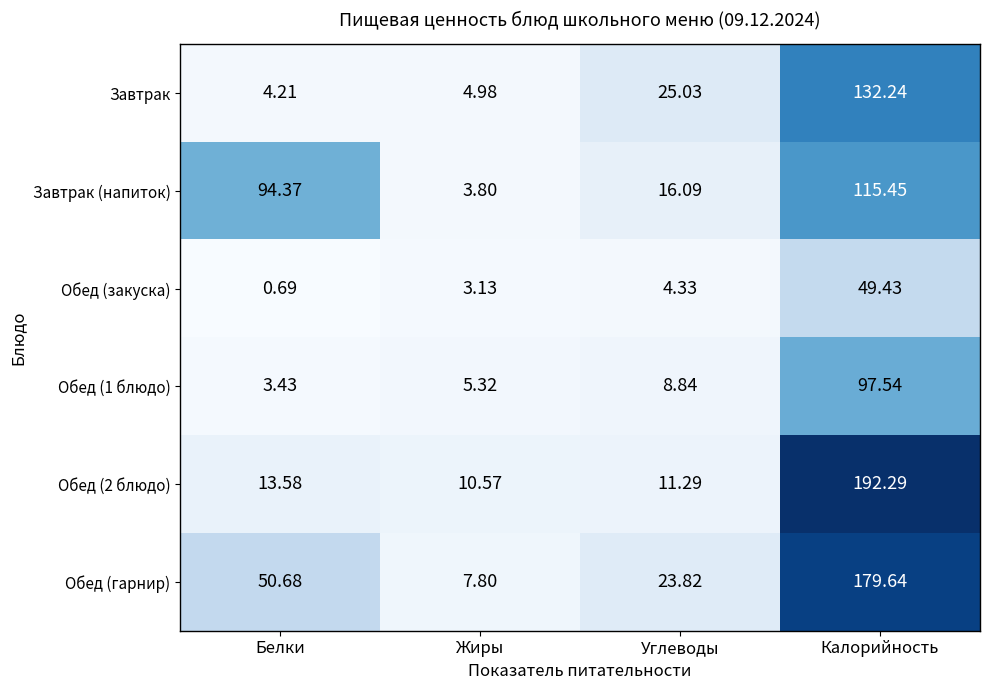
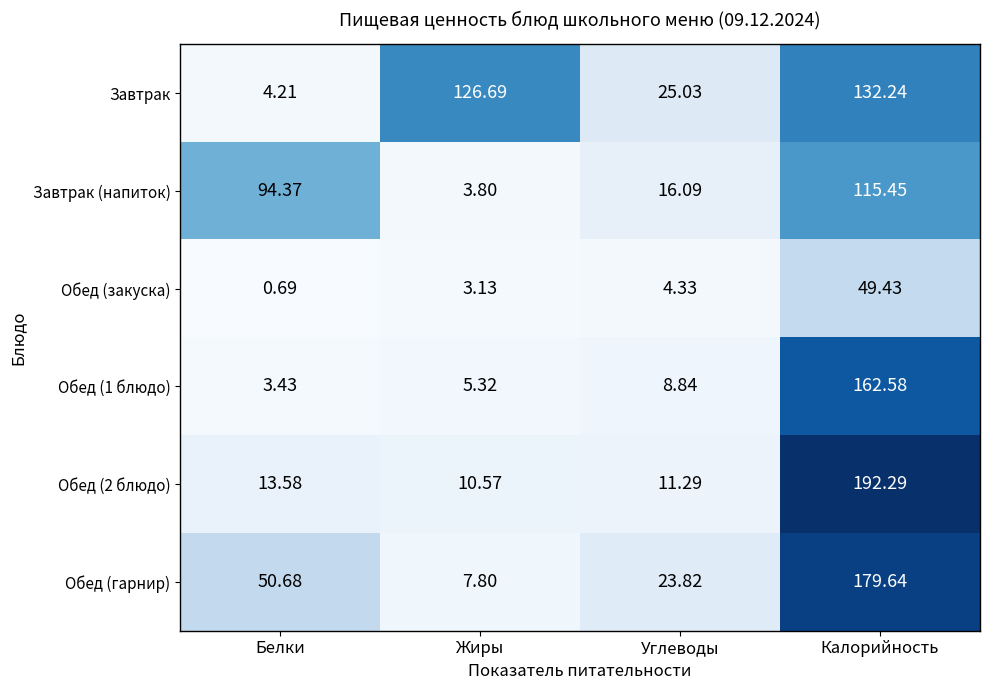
  {
    "Завтрак": {
      "Белки": 4.21,
-     "Жиры": 4.98,
+     "Жиры": 126.69,
      "Углеводы": 25.03,
      "Калорийность": 132.24
    },
    "Завтрак (напиток)": {
      "Белки": 94.37,
      "Жиры": 3.80,
      "Углеводы": 16.09,
      "Калорийность": 115.45
    },
    "Обед (закуска)": {
      "Белки": 0.69,
      "Жиры": 3.13,
      "Углеводы": 4.33,
      "Калорийность": 49.43
    },
    "Обед (1 блюдо)": {
      "Белки": 3.43,
      "Жиры": 5.32,
      "Углеводы": 8.84,
-     "Калорийность": 97.54
+     "Калорийность": 162.58
    },
    "Обед (2 блюдо)": {
      "Белки": 13.58,
      "Жиры": 10.57,
      "Углеводы": 11.29,
      "Калорийность": 192.29
    },
    "Обед (гарнир)": {
      "Белки": 50.68,
      "Жиры": 7.80,
      "Углеводы": 23.82,
      "Калорийность": 179.64
    }
  }
